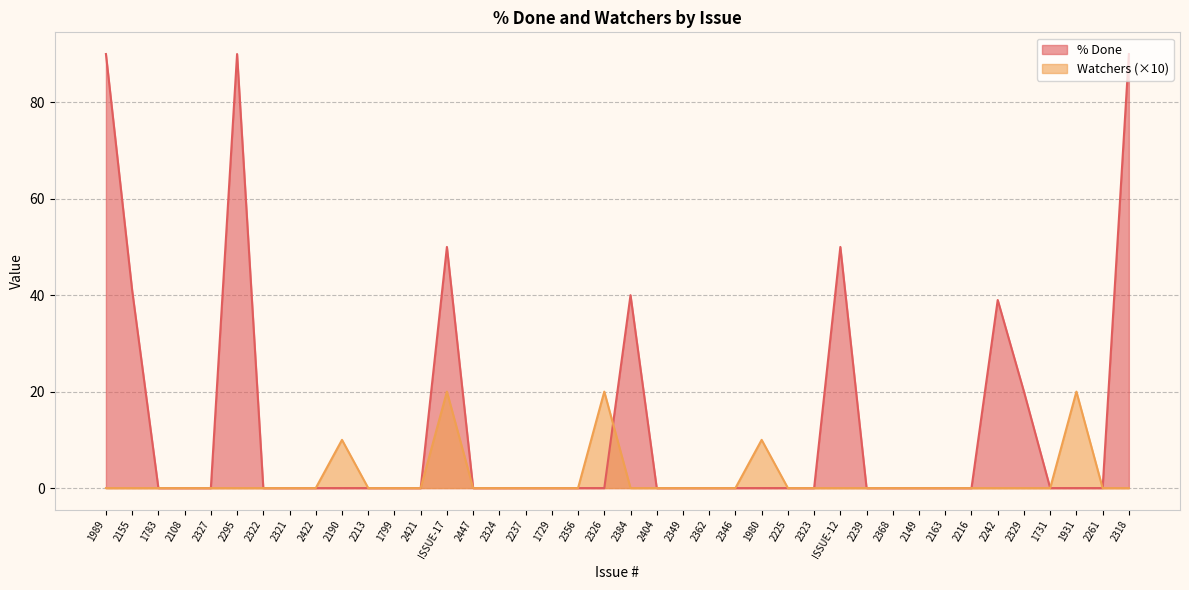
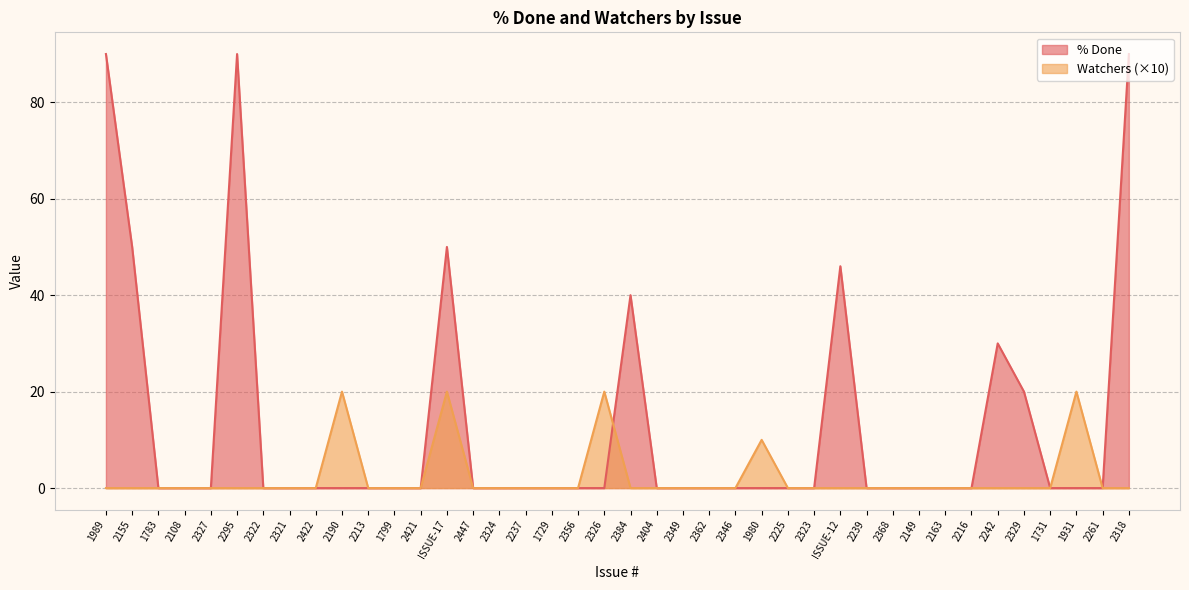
  {
    "% Done": {
      "1989": 90,
-     "2155": 41,
+     "2155": 50,
      "2295": 90,
      "2190": 0,
      "ISSUE-17": 50,
      "2326": 0,
      "2384": 40,
      "1980": 0,
-     "ISSUE-12": 50,
-     "2242": 39,
+     "ISSUE-12": 46,
+     "2242": 30,
      "2329": 20,
      "1931": 0
    },
    "Watchers (×10)": {
      "1989": 0,
      "2155": 0,
      "2295": 0,
-     "2190": 10,
+     "2190": 20,
      "ISSUE-17": 20,
      "2326": 20,
      "2384": 0,
      "1980": 10,
      "ISSUE-12": 0,
      "2242": 0,
      "2329": 0,
      "1931": 20,
      "2318": 0
    }
  }
